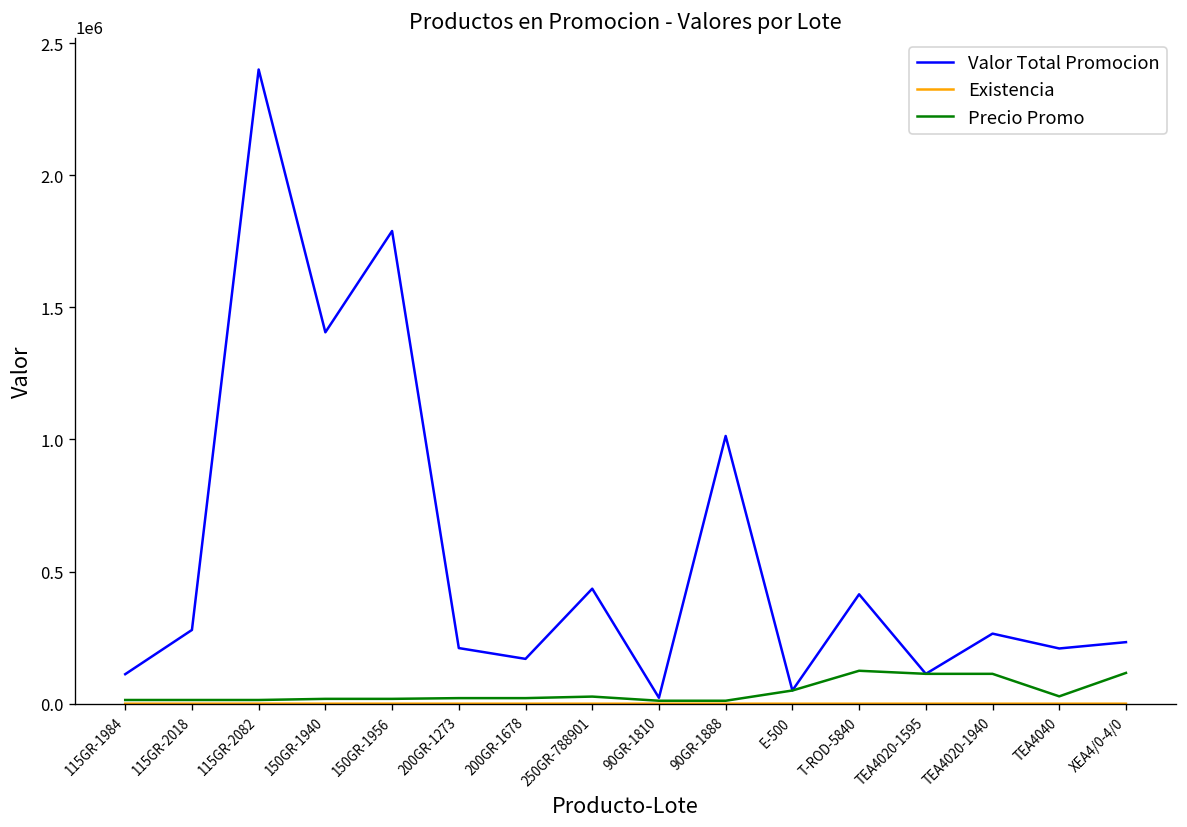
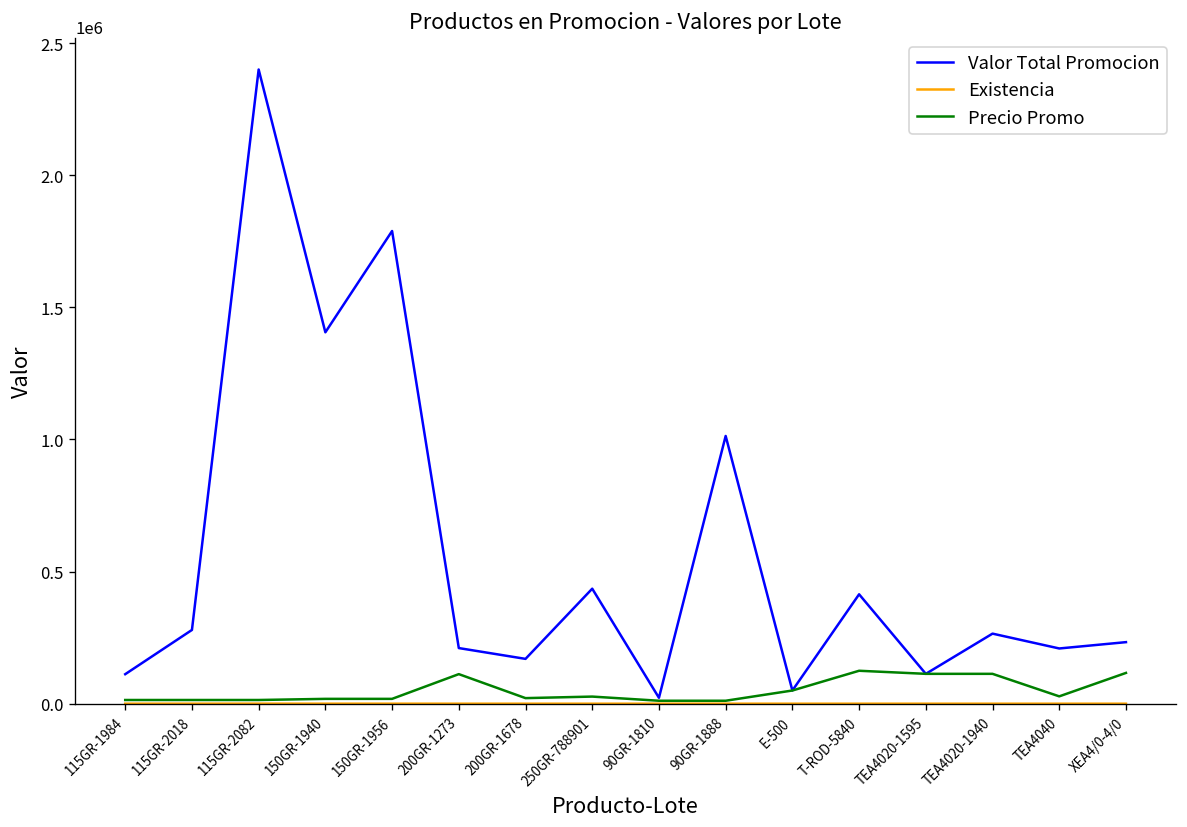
  {
    "Valor Total Promocion": {
      "115GR-1984": 110000,
      "115GR-2018": 280000,
      "115GR-2082": 2400000,
      "150GR-1940": 1410000,
      "150GR-1956": 1790000,
      "200GR-1273": 210000,
      "200GR-1678": 170000,
      "250GR-788901": 440000,
      "90GR-1888": 1010000,
      "T-ROD-5840": 410000,
      "TEA4020-1940": 270000,
      "TEA4040": 210000,
      "XEA4/0-4/0": 230000
    },
    "Existencia": {
      "115GR-1984": 0,
      "115GR-2018": 0,
      "115GR-2082": 0,
      "150GR-1940": 0,
      "150GR-1956": 0,
      "200GR-1273": 0,
      "200GR-1678": 0,
      "250GR-788901": 0,
      "E-500": 0,
      "T-ROD-5840": 0,
      "TEA4020-1595": 0,
      "TEA4020-1940": 0,
      "TEA4040": 0,
      "XEA4/0-4/0": 0
    },
    "Precio Promo": {
      "115GR-1984": 10000,
      "115GR-2018": 10000,
      "115GR-2082": 10000,
      "150GR-1940": 20000,
      "150GR-1956": 20000,
-     "200GR-1273": 20000,
+     "200GR-1273": 110000,
      "200GR-1678": 20000,
      "250GR-788901": 30000,
      "T-ROD-5840": 120000,
      "TEA4020-1940": 110000,
      "TEA4040": 30000,
      "XEA4/0-4/0": 120000
    }
  }
